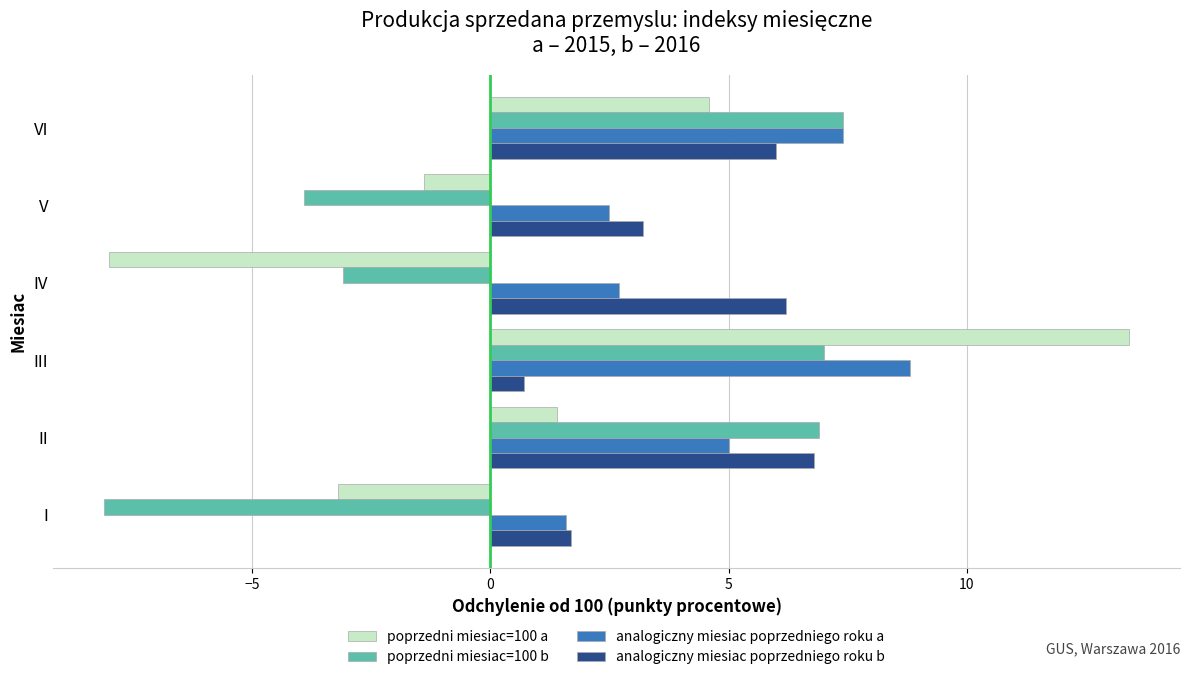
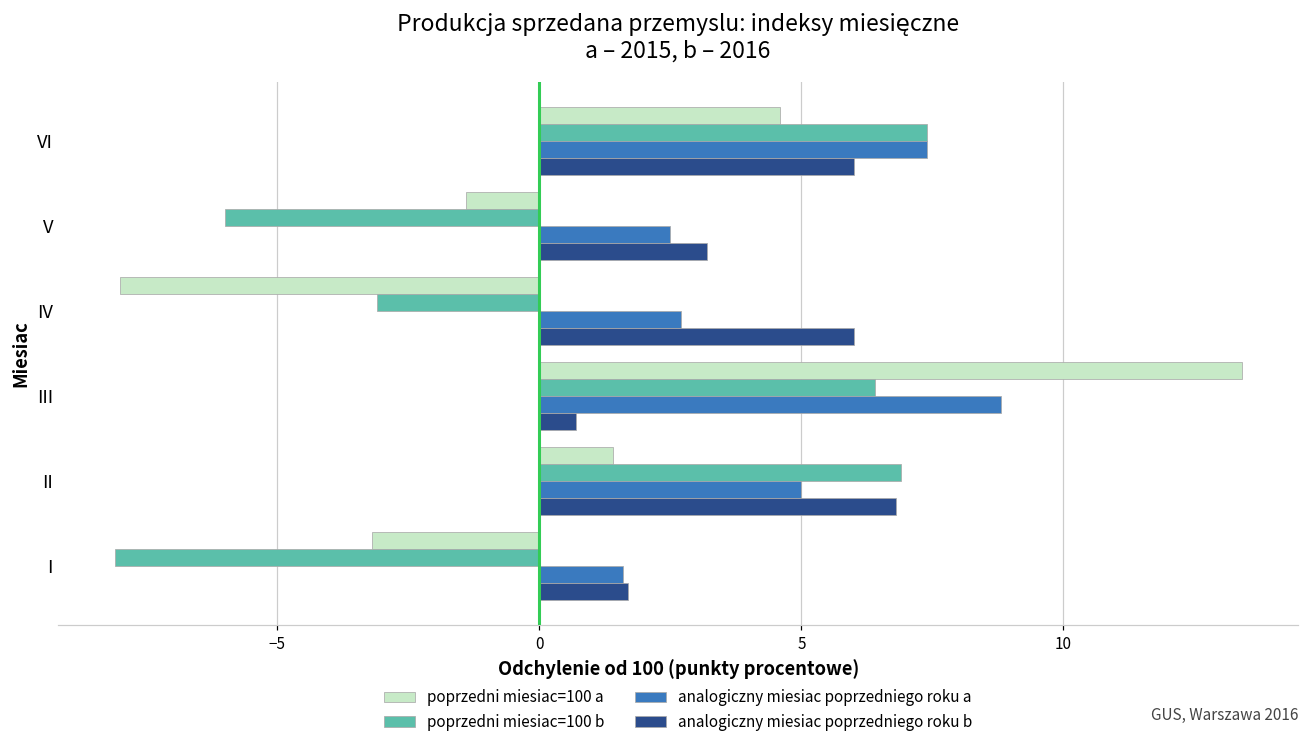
  {
    "poprzedni miesiac=100 a": {
      "VI": 4.6,
      "V": -1.4,
      "IV": -8.0,
      "III": 13.4,
      "II": 1.4,
      "I": -3.2
    },
    "poprzedni miesiac=100 b": {
      "VI": 7.4,
-     "V": -3.9,
+     "V": -6.0,
      "IV": -3.1,
-     "III": 7.0,
+     "III": 6.4,
      "II": 6.9,
      "I": -8.1
    },
    "analogiczny miesiac poprzedniego roku a": {
      "VI": 7.4,
      "V": 2.5,
      "IV": 2.7,
      "III": 8.8,
      "II": 5.0,
      "I": 1.6
    },
    "analogiczny miesiac poprzedniego roku b": {
      "VI": 6.0,
      "V": 3.2,
-     "IV": 6.2,
+     "IV": 6.0,
      "III": 0.7,
      "II": 6.8,
      "I": 1.7
    }
  }
